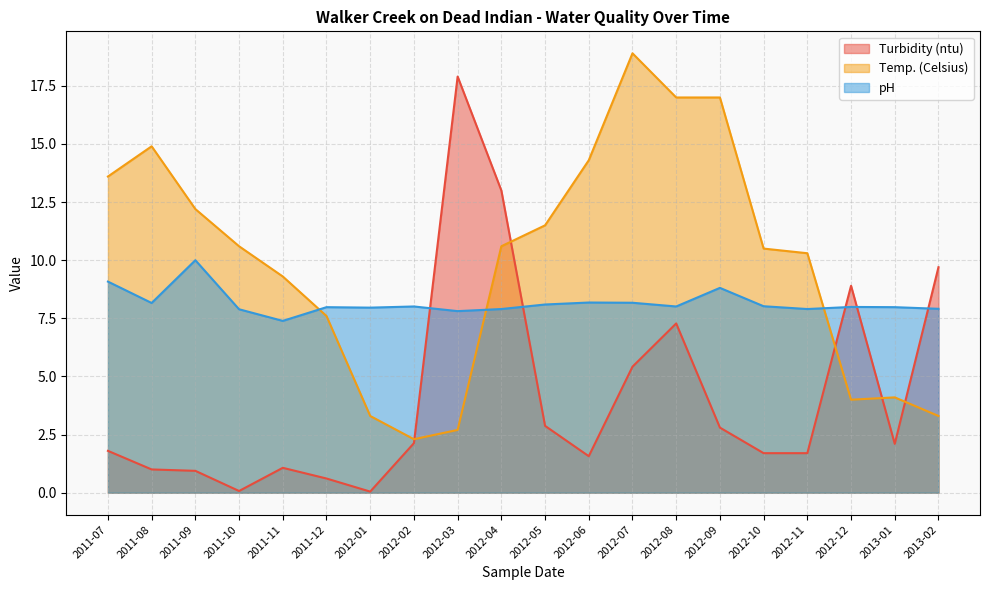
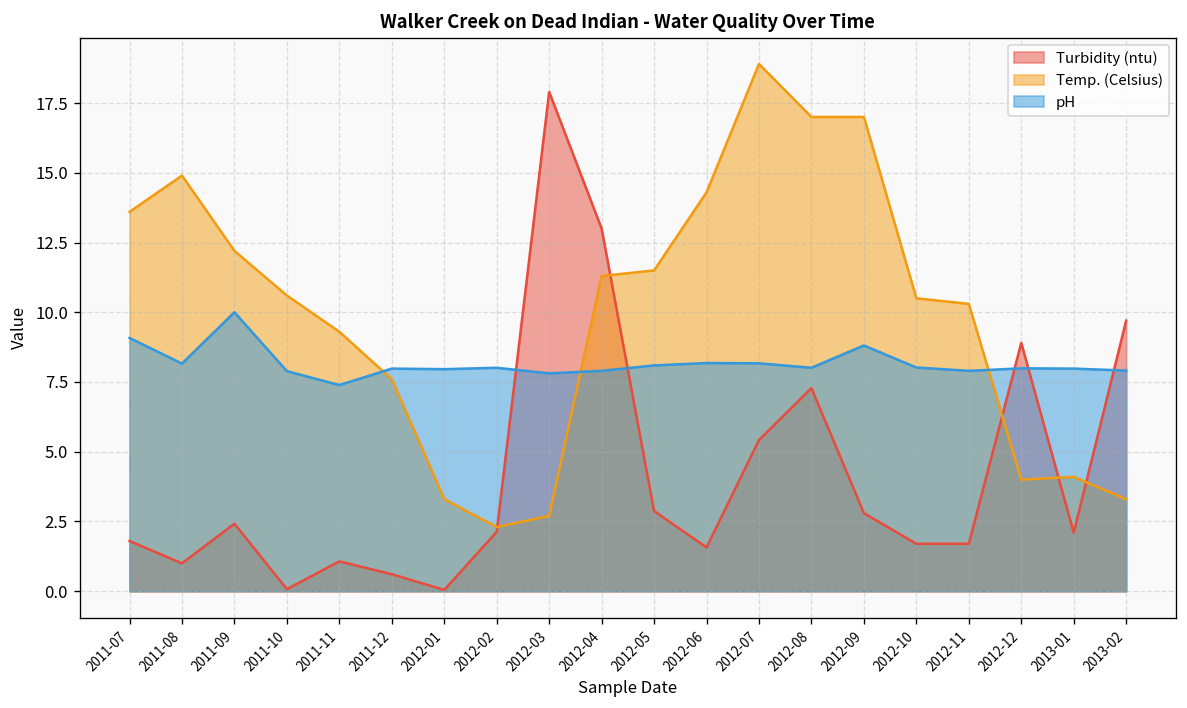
  {
    "Turbidity (ntu)": {
      "2011-07": 1.8,
      "2011-08": 1.0,
-     "2011-09": 0.9,
+     "2011-09": 2.4,
      "2011-10": 0.1,
      "2011-11": 1.1,
      "2011-12": 0.6,
      "2012-01": 0.0,
      "2012-02": 2.1,
      "2012-03": 17.9,
      "2012-04": 13.0,
      "2012-05": 2.9,
      "2012-06": 1.6,
      "2012-07": 5.4,
      "2012-08": 7.3,
      "2012-09": 2.8,
      "2012-10": 1.7,
      "2012-11": 1.7,
      "2012-12": 8.9,
      "2013-01": 2.1,
      "2013-02": 9.7
    },
    "Temp. (Celsius)": {
      "2011-07": 13.6,
      "2011-08": 14.9,
      "2011-09": 12.2,
      "2011-10": 10.6,
      "2011-11": 9.3,
      "2011-12": 7.6,
      "2012-01": 3.3,
      "2012-02": 2.3,
      "2012-03": 2.7,
-     "2012-04": 10.6,
+     "2012-04": 11.3,
      "2012-05": 11.5,
      "2012-06": 14.3,
      "2012-07": 18.9,
      "2012-08": 17.0,
      "2012-09": 17.0,
      "2012-10": 10.5,
      "2012-11": 10.3,
      "2012-12": 4.0,
      "2013-01": 4.1,
      "2013-02": 3.3
    },
    "pH": {
      "2011-07": 9.1,
      "2011-08": 8.2,
      "2011-09": 10.0,
      "2011-10": 7.9,
      "2011-11": 7.4,
      "2011-12": 8.0,
      "2012-01": 8.0,
      "2012-02": 8.0,
      "2012-03": 7.8,
      "2012-04": 7.9,
      "2012-05": 8.1,
      "2012-06": 8.2,
      "2012-07": 8.2,
      "2012-08": 8.0,
      "2012-09": 8.8,
      "2012-10": 8.0,
      "2012-11": 7.9,
      "2012-12": 8.0,
      "2013-01": 8.0,
      "2013-02": 7.9
    }
  }
